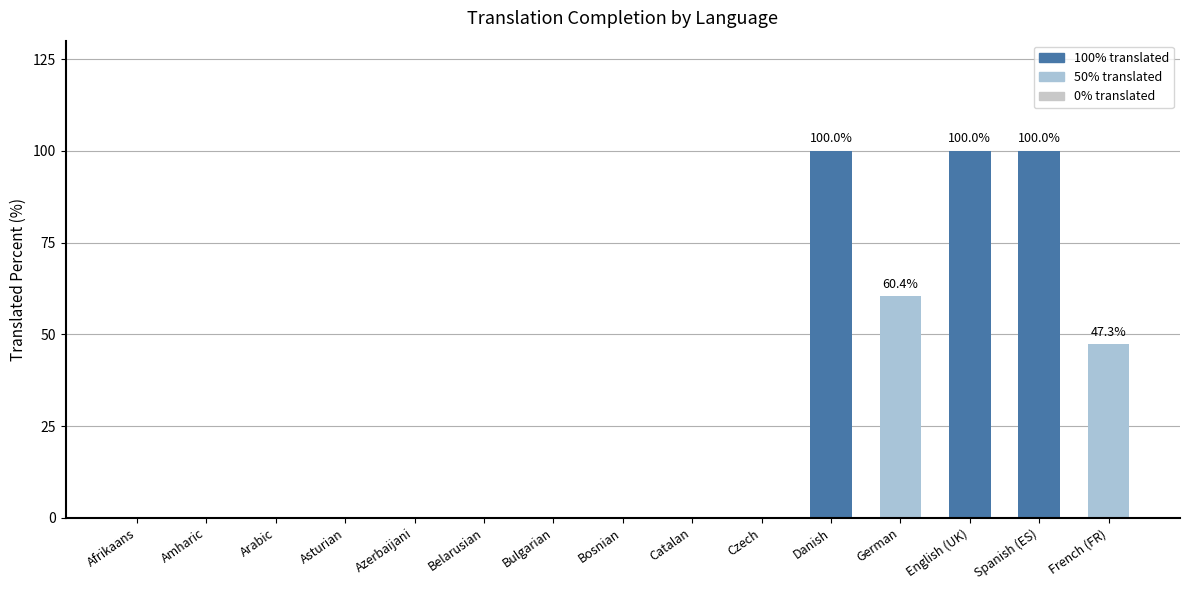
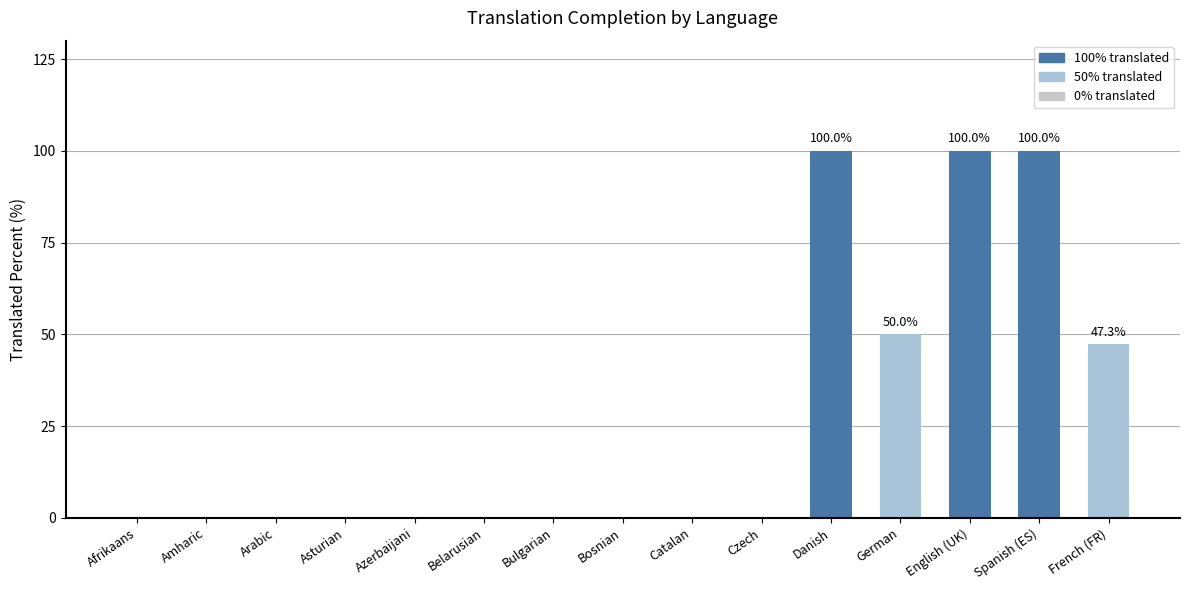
  {
    "Danish": "100.0%",
-   "German": "60.4%",
+   "German": "50.0%",
    "English (UK)": "100.0%",
    "Spanish (ES)": "100.0%",
    "French (FR)": "47.3%"
  }
